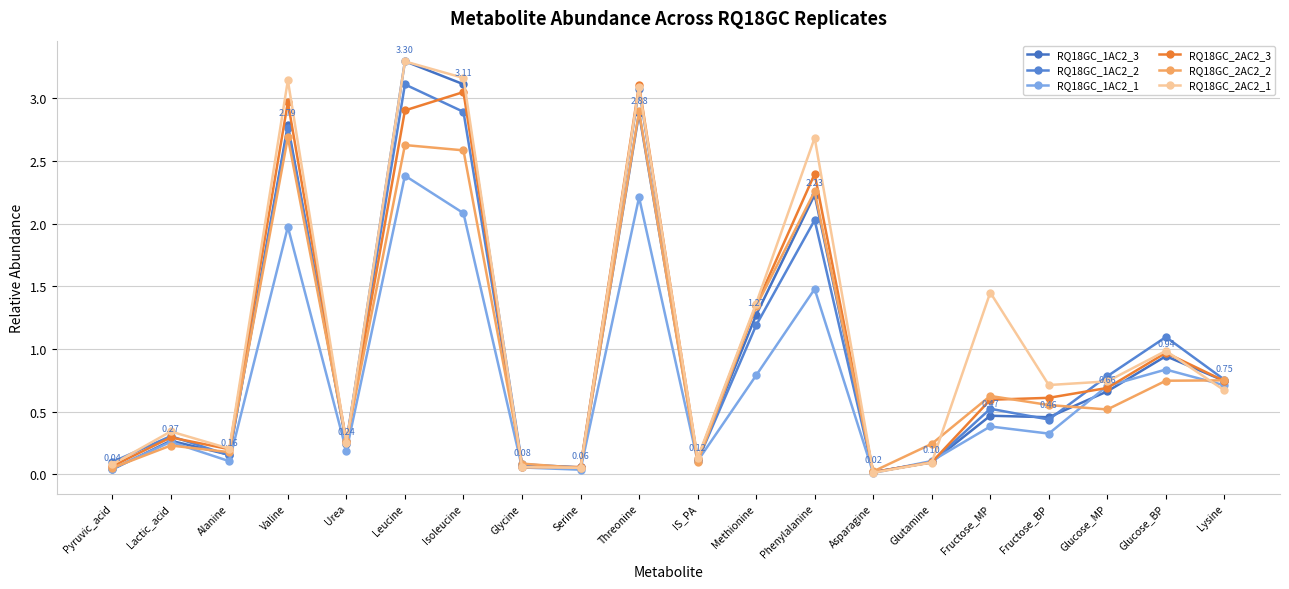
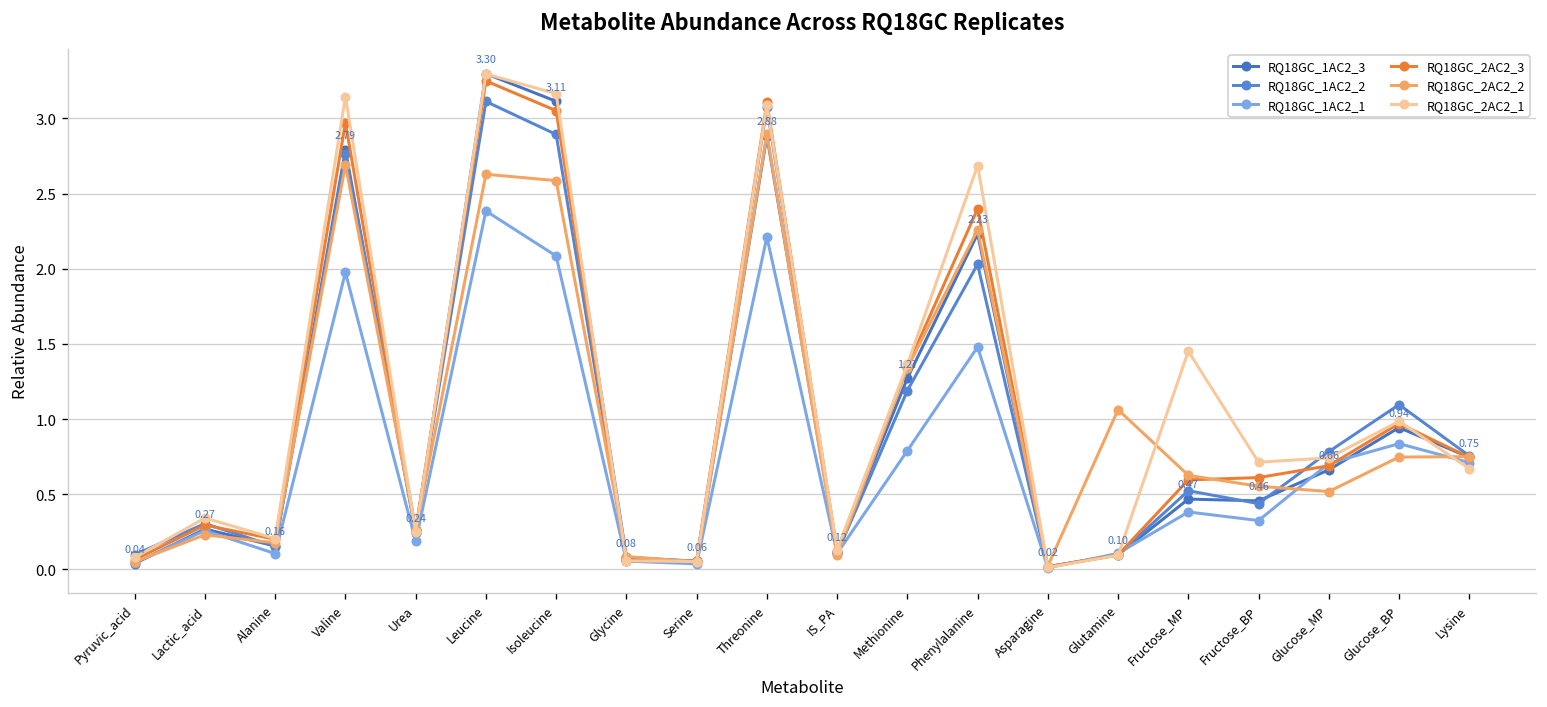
  {
    "RQ18GC_2AC2_3": {
-     "Leucine": 2.90,
+     "Leucine": 3.25,
      "Isoleucine": 3.05,
      "Fructose_BP": 0.61
    },
    "RQ18GC_2AC2_2": {
      "Lactic_acid": 0.23,
      "Alanine": 0.18,
      "Valine": 2.69,
      "Leucine": 2.63,
      "Isoleucine": 2.59,
-     "Glutamine": 0.24,
+     "Glutamine": 1.06,
      "Fructose_MP": 0.63,
      "Glucose_MP": 0.52,
      "Glucose_BP": 0.75
    },
    "RQ18GC_2AC2_1": {
      "Valine": 3.14,
      "Phenylalanine": 2.69,
      "Fructose_MP": 1.45,
      "Fructose_BP": 0.71,
      "Lysine": 0.67
    }
  }
